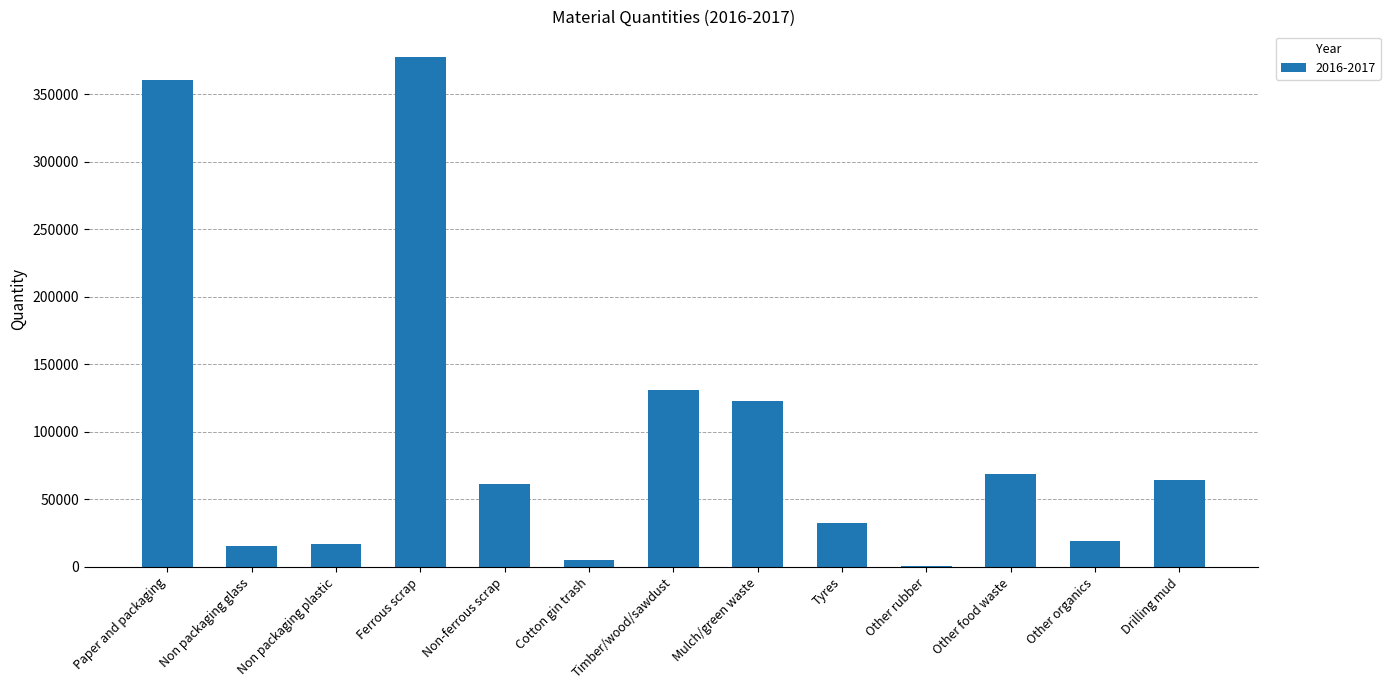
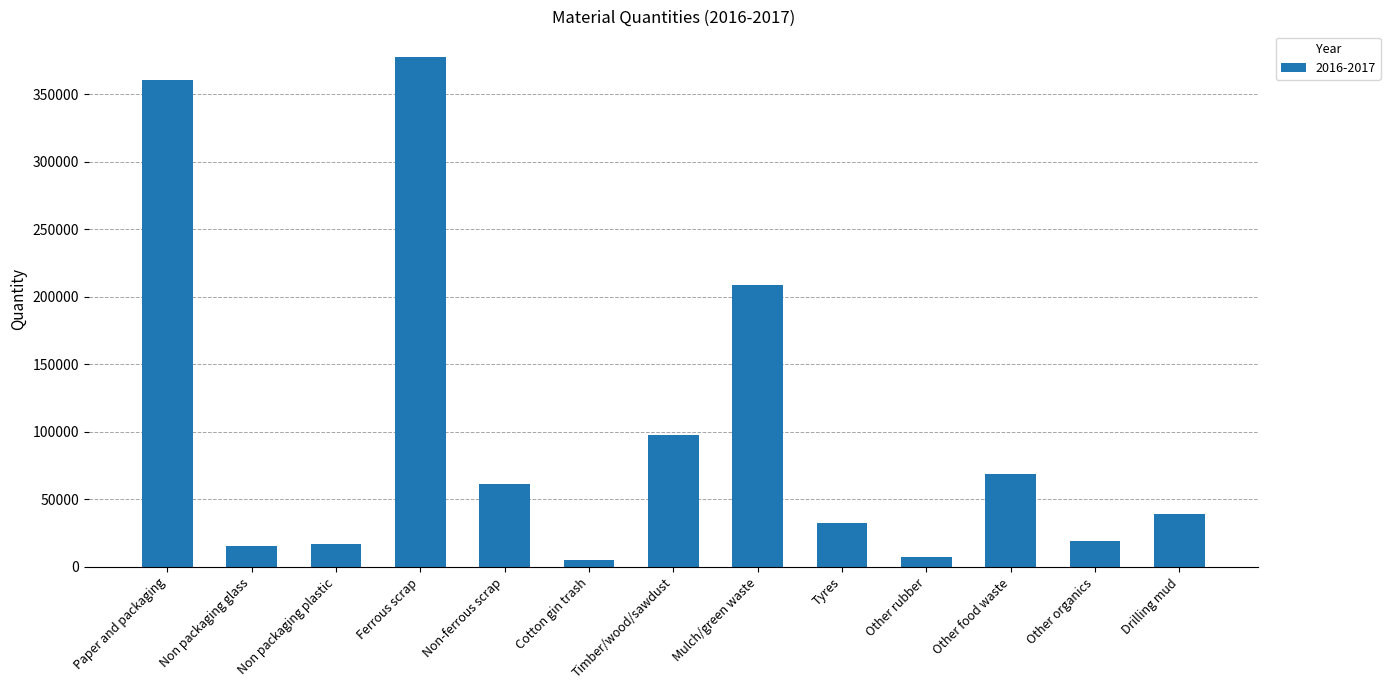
  {
    "Paper and packaging": 361000,
    "Non packaging glass": 15000,
    "Non packaging plastic": 17000,
    "Ferrous scrap": 378000,
    "Non-ferrous scrap": 61000,
    "Cotton gin trash": 5000,
-   "Timber/wood/sawdust": 131000,
-   "Mulch/green waste": 123000,
+   "Timber/wood/sawdust": 98000,
+   "Mulch/green waste": 208000,
    "Tyres": 32000,
-   "Other rubber": 1000,
+   "Other rubber": 7000,
    "Other food waste": 69000,
    "Other organics": 19000,
-   "Drilling mud": 64000
+   "Drilling mud": 39000
  }
